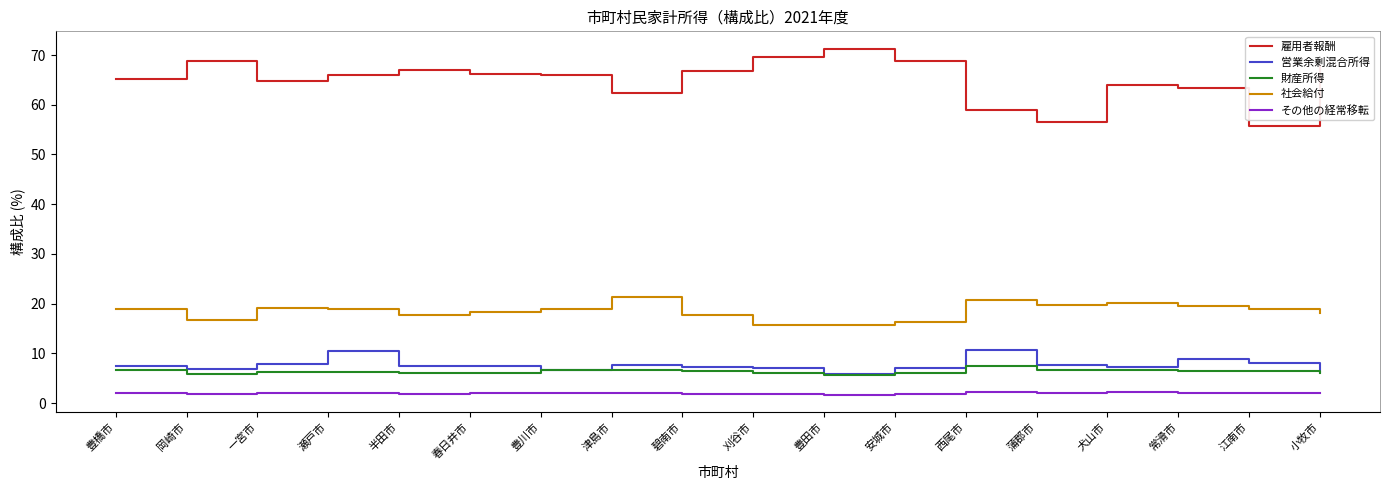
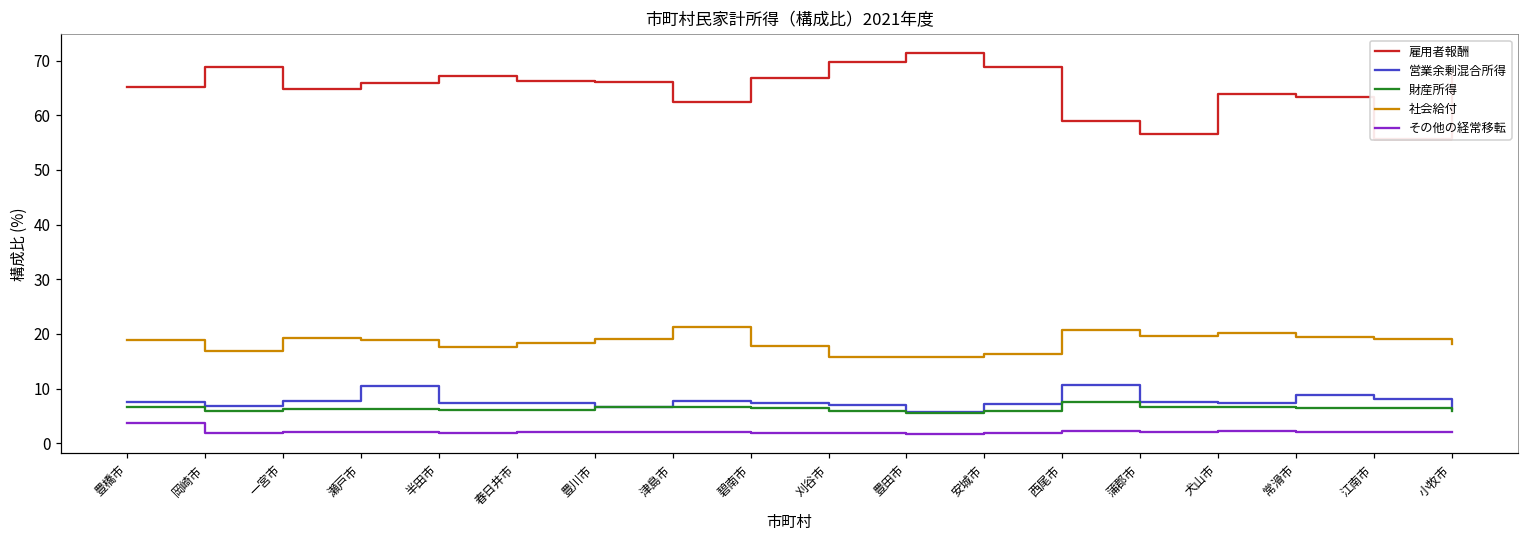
  {
    "雇用者報酬": {
      "豊橋市": 65,
      "岡崎市": 69,
      "一宮市": 65,
      "瀬戸市": 66,
      "半田市": 67,
      "春日井市": 66,
      "豊川市": 66,
      "津島市": 62,
      "碧南市": 67,
      "刈谷市": 70,
      "豊田市": 71,
      "安城市": 69,
      "西尾市": 59,
      "蒲郡市": 57,
      "犬山市": 64,
      "常滑市": 63,
      "江南市": 56
    },
    "営業余剰混合所得": {
      "豊橋市": 8,
      "岡崎市": 7,
      "一宮市": 8,
      "瀬戸市": 10,
      "半田市": 7,
      "春日井市": 7,
      "津島市": 8,
      "碧南市": 7,
      "刈谷市": 7,
      "安城市": 7,
      "西尾市": 11,
      "蒲郡市": 8,
      "犬山市": 7,
      "常滑市": 9,
      "江南市": 8
    },
    "財産所得": {
      "豊橋市": 7,
      "岡崎市": 6,
      "一宮市": 6,
      "瀬戸市": 6,
      "半田市": 6,
      "春日井市": 6,
      "津島市": 7,
      "碧南市": 7,
      "刈谷市": 6,
      "安城市": 6,
      "西尾市": 8,
      "蒲郡市": 7,
      "犬山市": 7,
      "常滑市": 6,
      "江南市": 7
    },
    "社会給付": {
      "豊橋市": 19,
      "岡崎市": 17,
      "一宮市": 19,
      "瀬戸市": 19,
      "半田市": 18,
      "春日井市": 18,
      "豊川市": 19,
      "津島市": 21,
      "碧南市": 18,
      "刈谷市": 16,
      "豊田市": 16,
      "安城市": 16,
      "西尾市": 21,
      "蒲郡市": 20,
      "犬山市": 20,
      "常滑市": 20,
      "江南市": 19,
      "小牧市": 18
    },
    "その他の経常移転": {
-     "豊橋市": 2,
+     "豊橋市": 4,
      "岡崎市": 2,
      "一宮市": 2,
      "瀬戸市": 2,
      "半田市": 2,
      "春日井市": 2,
      "豊川市": 2,
      "津島市": 2,
      "碧南市": 2,
      "刈谷市": 2,
      "豊田市": 2,
      "安城市": 2,
      "西尾市": 2,
      "蒲郡市": 2,
      "犬山市": 2,
      "常滑市": 2,
      "江南市": 2,
      "小牧市": 2
    }
  }
